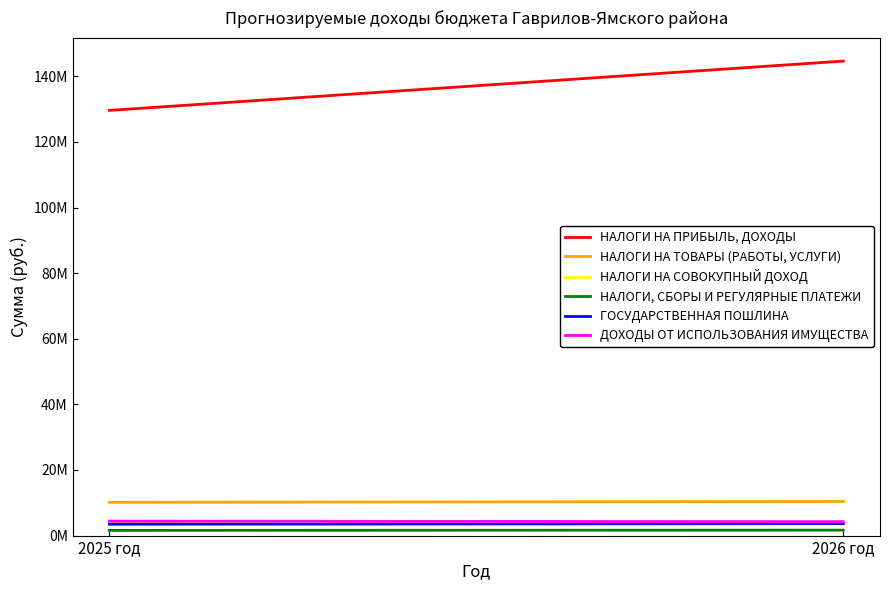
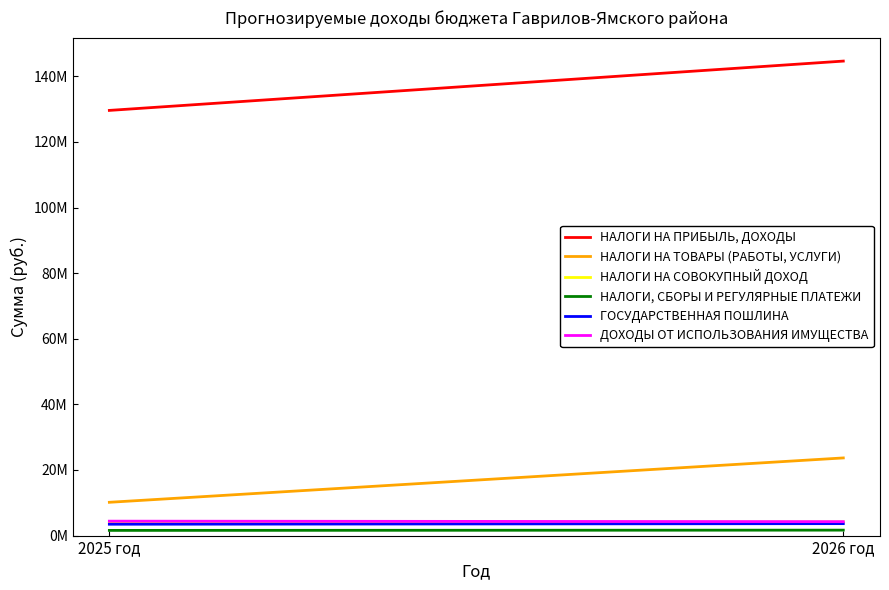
  {
    "НАЛОГИ НА ПРИБЫЛЬ, ДОХОДЫ": {
      "2025 год": 130000000,
      "2026 год": 145000000
    },
    "НАЛОГИ НА ТОВАРЫ (РАБОТЫ, УСЛУГИ)": {
      "2025 год": 10000000,
-     "2026 год": 10000000
+     "2026 год": 24000000
    },
    "НАЛОГИ, СБОРЫ И РЕГУЛЯРНЫЕ ПЛАТЕЖИ": {
      "2025 год": 2000000,
      "2026 год": 2000000
    }
  }
